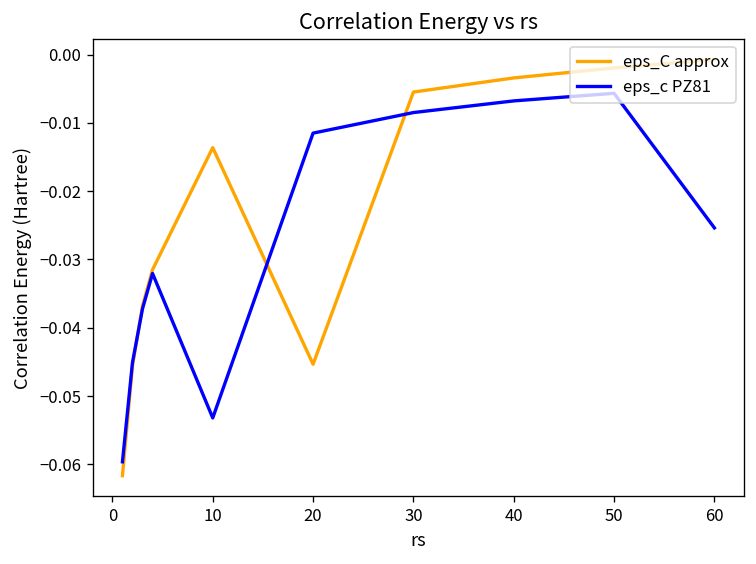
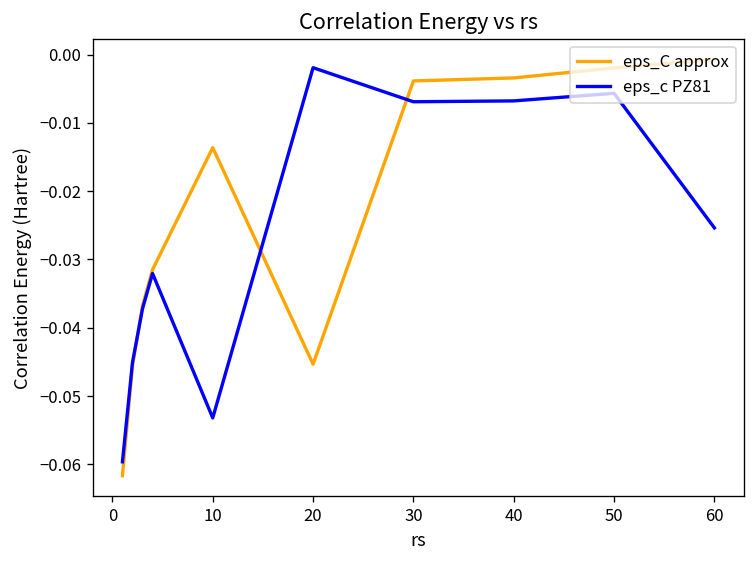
  {
    "eps_C approx": {
      "10": -0.014,
      "20": -0.045,
-     "30": -0.005,
+     "30": -0.004,
      "40": -0.003
    },
    "eps_c PZ81": {
      "10": -0.053,
-     "20": -0.011,
-     "30": -0.008,
+     "20": -0.002,
+     "30": -0.007,
      "40": -0.007,
      "60": -0.025
    }
  }
